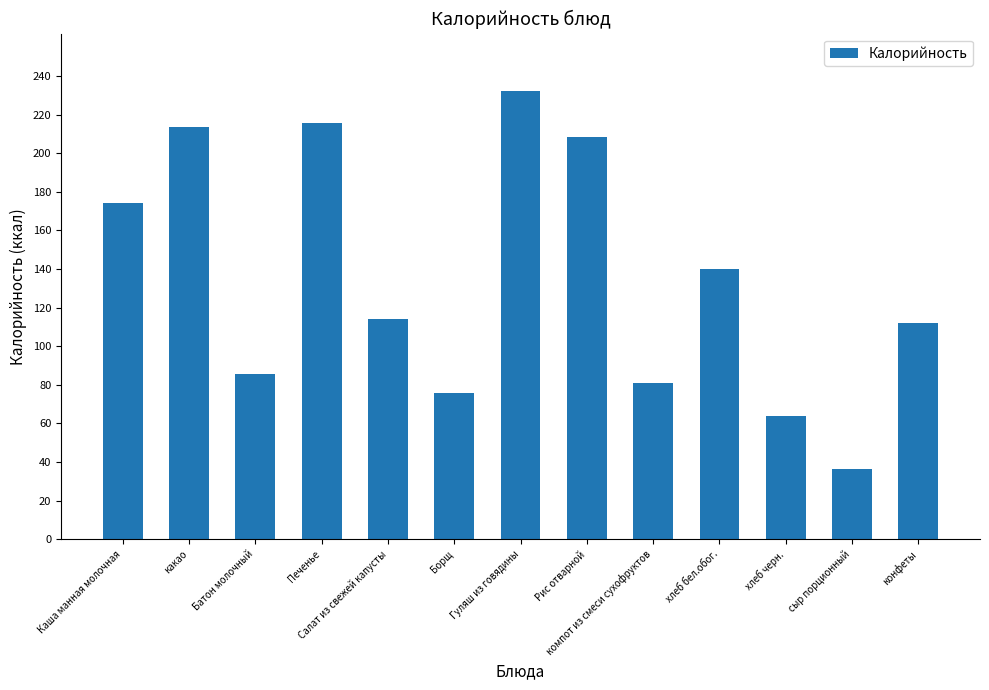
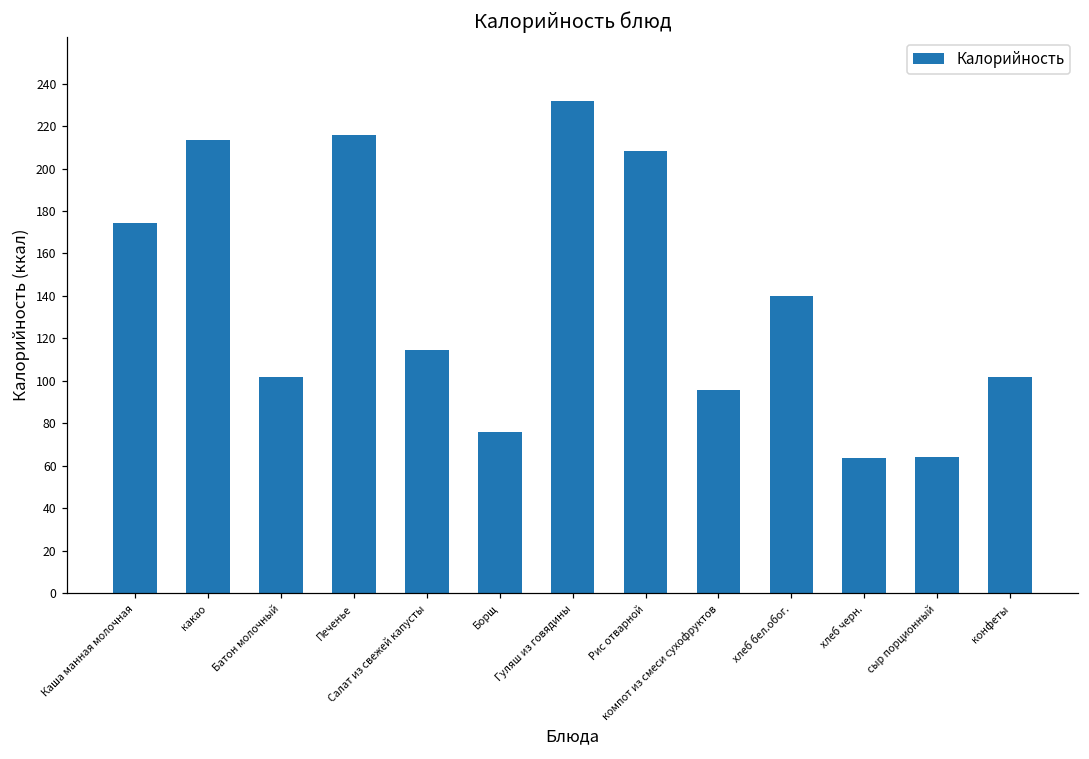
  {
    "Каша манная молочная": 174,
    "какао": 214,
-   "Батон молочный": 86,
+   "Батон молочный": 102,
    "Печенье": 216,
    "Салат из свежей капусты": 114,
    "Борщ": 76,
    "Гуляш из говядины": 232,
    "Рис отварной": 209,
-   "компот из смеси сухофруктов": 81,
+   "компот из смеси сухофруктов": 96,
    "хлеб бел.обог.": 140,
    "хлеб черн.": 64,
-   "сыр порционный": 36,
-   "конфеты": 112
+   "сыр порционный": 64,
+   "конфеты": 102
  }
